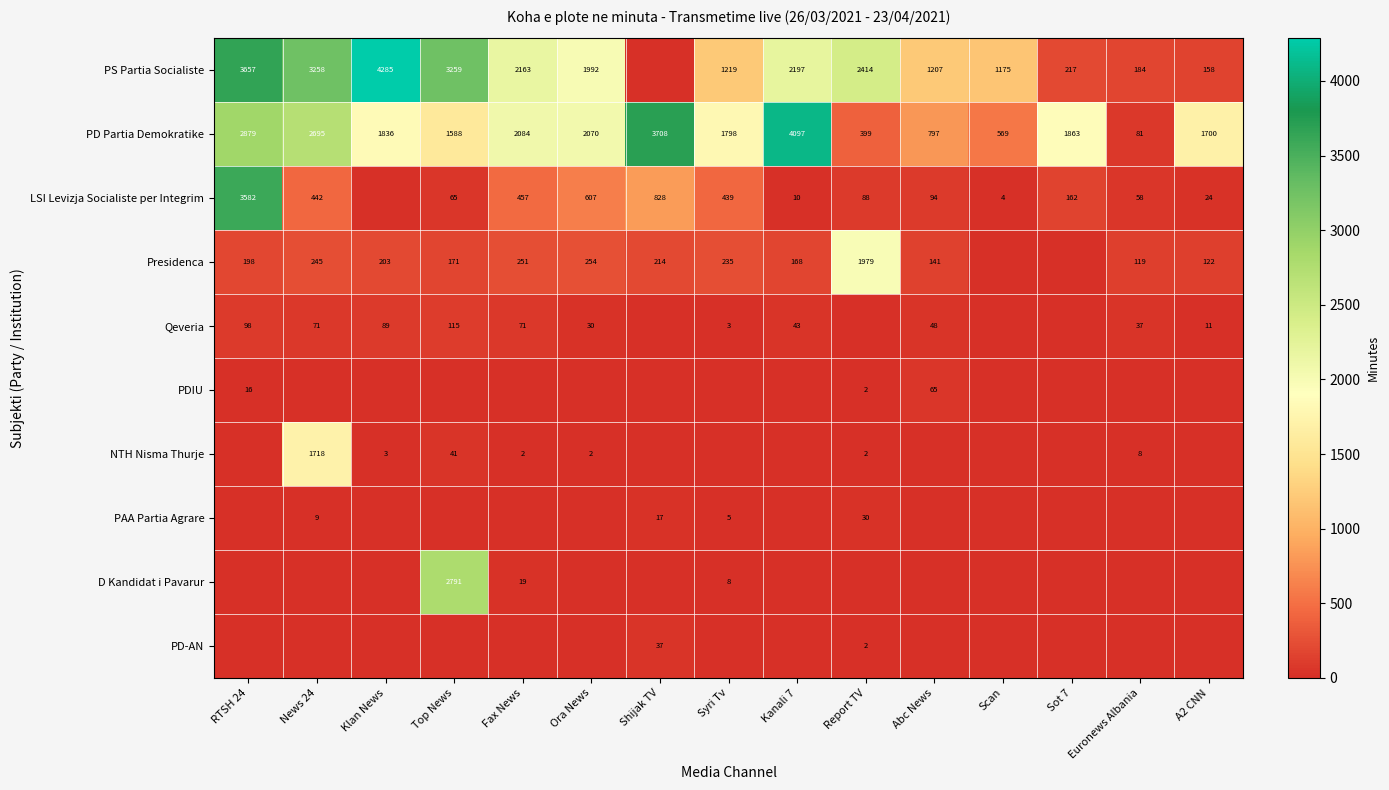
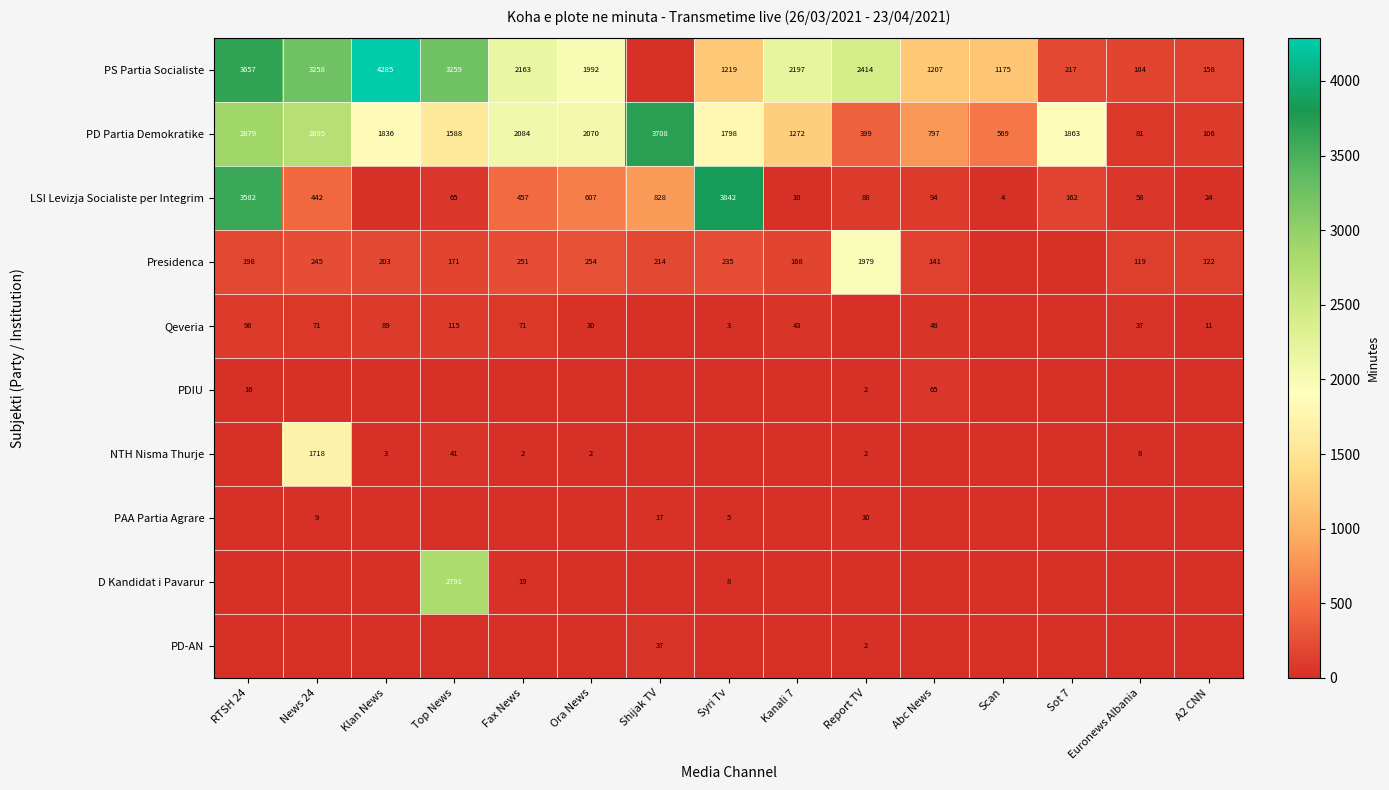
  {
    "PS Partia Socialiste": {
      "RTSH 24": 3657,
      "News 24": 3258,
      "Klan News": 4285,
      "Top News": 3259,
      "Fax News": 2163,
      "Ora News": 1992,
      "Syri Tv": 1219,
      "Kanali 7": 2197,
      "Report TV": 2414,
      "Abc News": 1207,
      "Scan": 1175,
      "Sot 7": 217,
      "Euronews Albania": 184,
      "A2 CNN": 158
    },
    "PD Partia Demokratike": {
      "RTSH 24": 2879,
      "News 24": 2695,
      "Klan News": 1836,
      "Top News": 1588,
      "Fax News": 2084,
      "Ora News": 2070,
      "Shijak TV": 3708,
      "Syri Tv": 1798,
-     "Kanali 7": 4097,
+     "Kanali 7": 1272,
      "Report TV": 399,
      "Abc News": 797,
      "Scan": 569,
      "Sot 7": 1863,
      "Euronews Albania": 81,
-     "A2 CNN": 1700
+     "A2 CNN": 106
    },
    "LSI Levizja Socialiste per Integrim": {
      "RTSH 24": 3582,
      "News 24": 442,
      "Top News": 65,
      "Fax News": 457,
      "Ora News": 607,
      "Shijak TV": 828,
-     "Syri Tv": 439,
+     "Syri Tv": 3842,
      "Kanali 7": 10,
      "Report TV": 88,
      "Abc News": 94,
      "Scan": 4,
      "Sot 7": 162,
      "Euronews Albania": 58,
      "A2 CNN": 24
    },
    "Presidenca": {
      "RTSH 24": 198,
      "News 24": 245,
      "Klan News": 203,
      "Top News": 171,
      "Fax News": 251,
      "Ora News": 254,
      "Shijak TV": 214,
      "Syri Tv": 235,
      "Kanali 7": 168,
      "Report TV": 1979,
      "Abc News": 141,
      "Euronews Albania": 119,
      "A2 CNN": 122
    },
    "Qeveria": {
      "RTSH 24": 98,
      "News 24": 71,
      "Klan News": 89,
      "Top News": 115,
      "Fax News": 71,
      "Ora News": 30,
      "Syri Tv": 3,
      "Kanali 7": 43,
      "Abc News": 48,
      "Euronews Albania": 37,
      "A2 CNN": 11
    },
    "PDIU": {
      "RTSH 24": 16,
      "Report TV": 2,
      "Abc News": 65
    },
    "NTH Nisma Thurje": {
      "News 24": 1718,
      "Klan News": 3,
      "Top News": 41,
      "Fax News": 2,
      "Ora News": 2,
      "Report TV": 2,
      "Euronews Albania": 8
    },
    "PAA Partia Agrare": {
      "News 24": 9,
      "Shijak TV": 17,
      "Syri Tv": 5,
      "Report TV": 30
    },
    "D Kandidat i Pavarur": {
      "Top News": 2791,
      "Fax News": 19,
      "Syri Tv": 8
    },
    "PD-AN": {
      "Shijak TV": 37,
      "Report TV": 2
    }
  }
